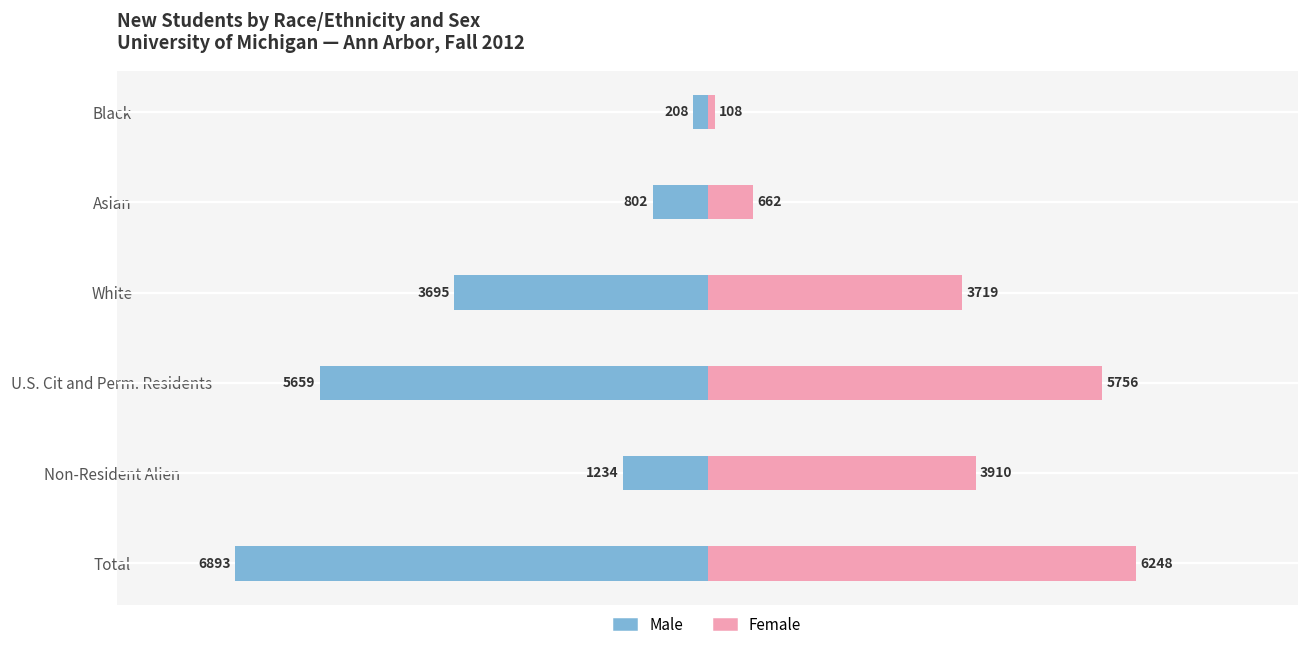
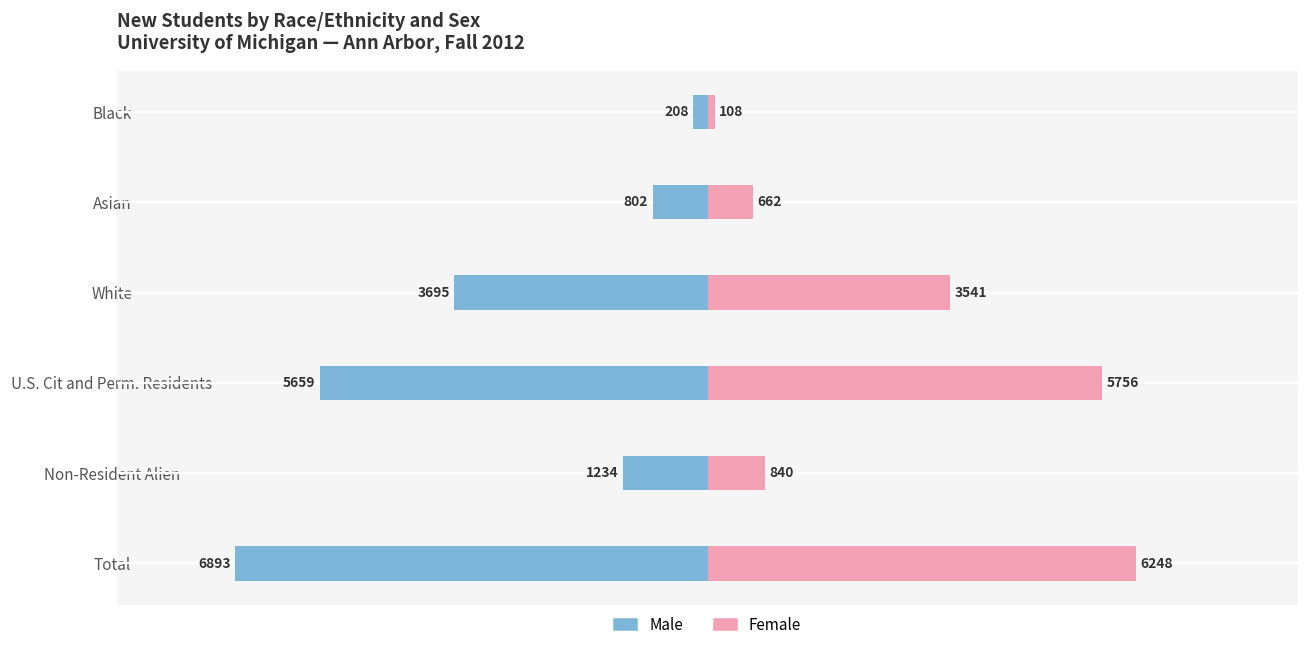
  {
    "Female": {
      "Black": 108,
      "Asian": 662,
-     "White": 3719,
+     "White": 3541,
      "U.S. Cit and Perm. Residents": 5756,
-     "Non-Resident Alien": 3910,
+     "Non-Resident Alien": 840,
      "Total": 6248
    }
  }
